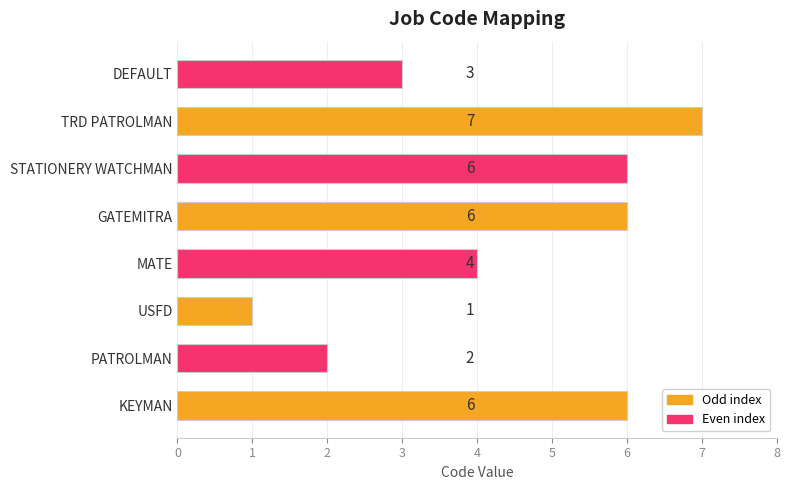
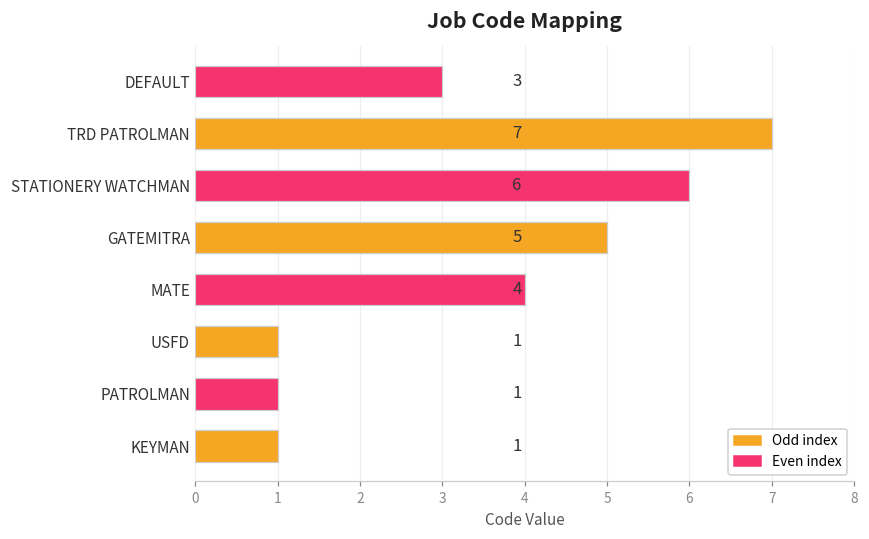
  {
    "TRD PATROLMAN": 7,
    "STATIONERY WATCHMAN": 6,
-   "GATEMITRA": 6,
+   "GATEMITRA": 5,
    "MATE": 4,
-   "PATROLMAN": 2,
-   "KEYMAN": 6
+   "PATROLMAN": 1,
+   "KEYMAN": 1
  }
